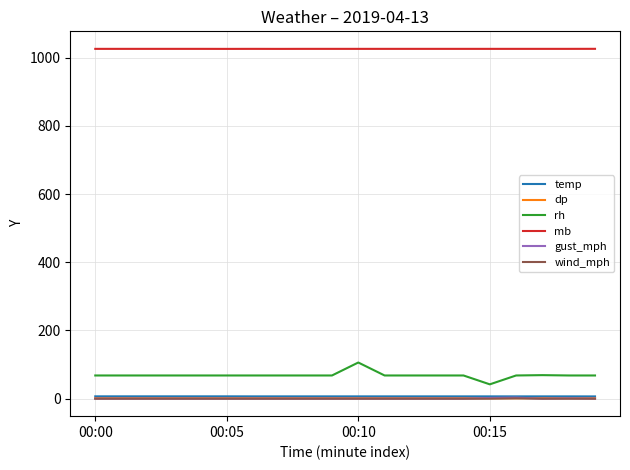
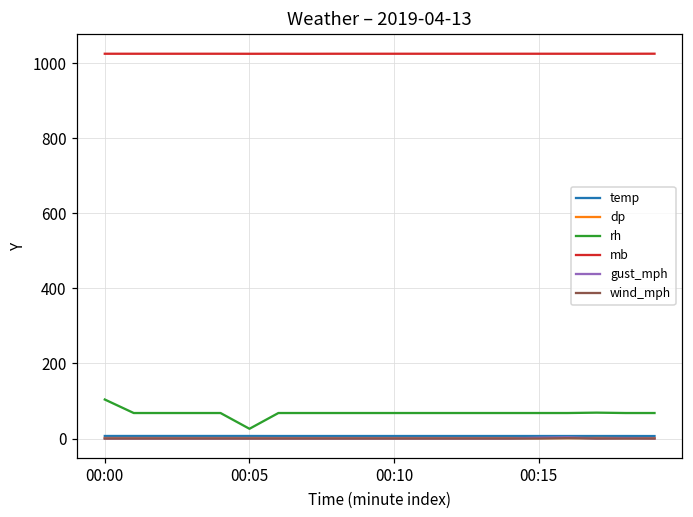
  {
    "rh": {
-     "00:00": 70,
-     "00:05": 70,
-     "00:10": 110,
-     "00:15": 40
+     "00:00": 100,
+     "00:05": 30,
+     "00:10": 70,
+     "00:15": 70
    },
    "mb": {
      "00:00": 1030,
      "00:05": 1030,
      "00:10": 1030,
      "00:15": 1030
    }
  }
